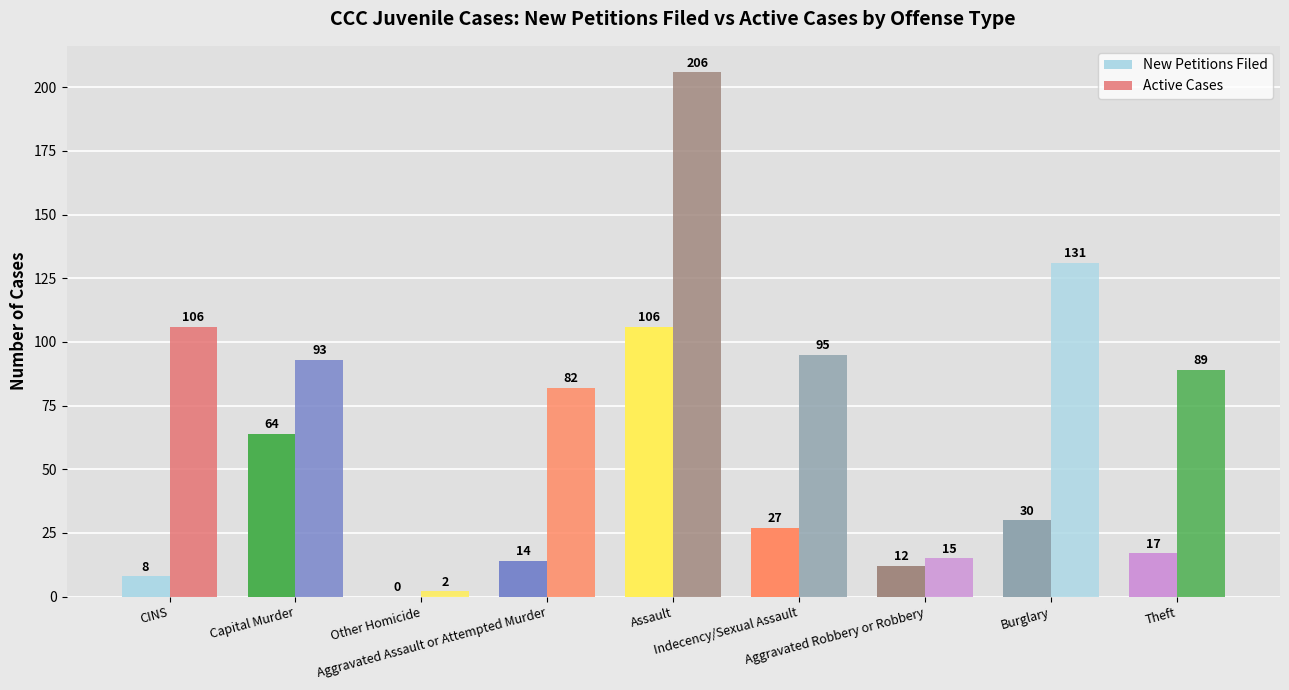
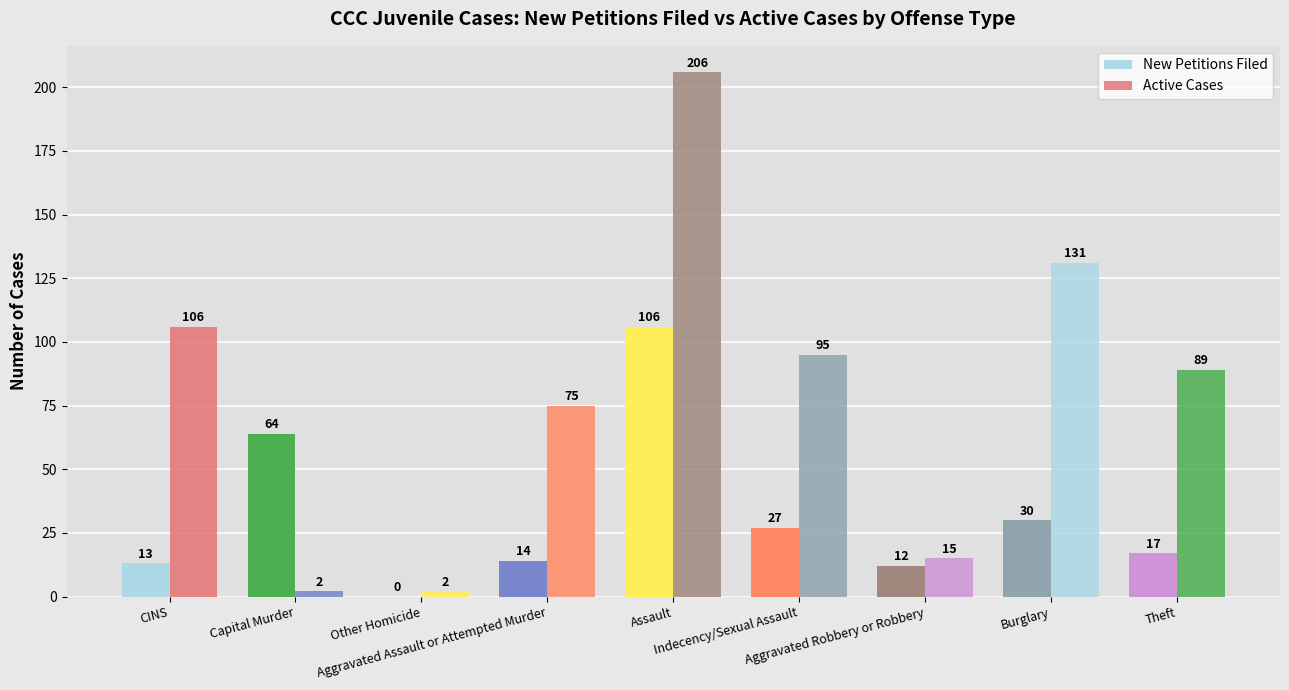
  {
    "New Petitions Filed": {
-     "CINS": 8,
+     "CINS": 13,
      "Capital Murder": 64,
      "Other Homicide": 0,
      "Aggravated Assault or Attempted Murder": 14,
      "Assault": 106,
      "Indecency/Sexual Assault": 27,
      "Aggravated Robbery or Robbery": 12,
      "Burglary": 30,
      "Theft": 17
    },
    "Active Cases": {
      "CINS": 106,
-     "Capital Murder": 93,
+     "Capital Murder": 2,
      "Other Homicide": 2,
-     "Aggravated Assault or Attempted Murder": 82,
+     "Aggravated Assault or Attempted Murder": 75,
      "Assault": 206,
      "Indecency/Sexual Assault": 95,
      "Aggravated Robbery or Robbery": 15,
      "Burglary": 131,
      "Theft": 89
    }
  }
